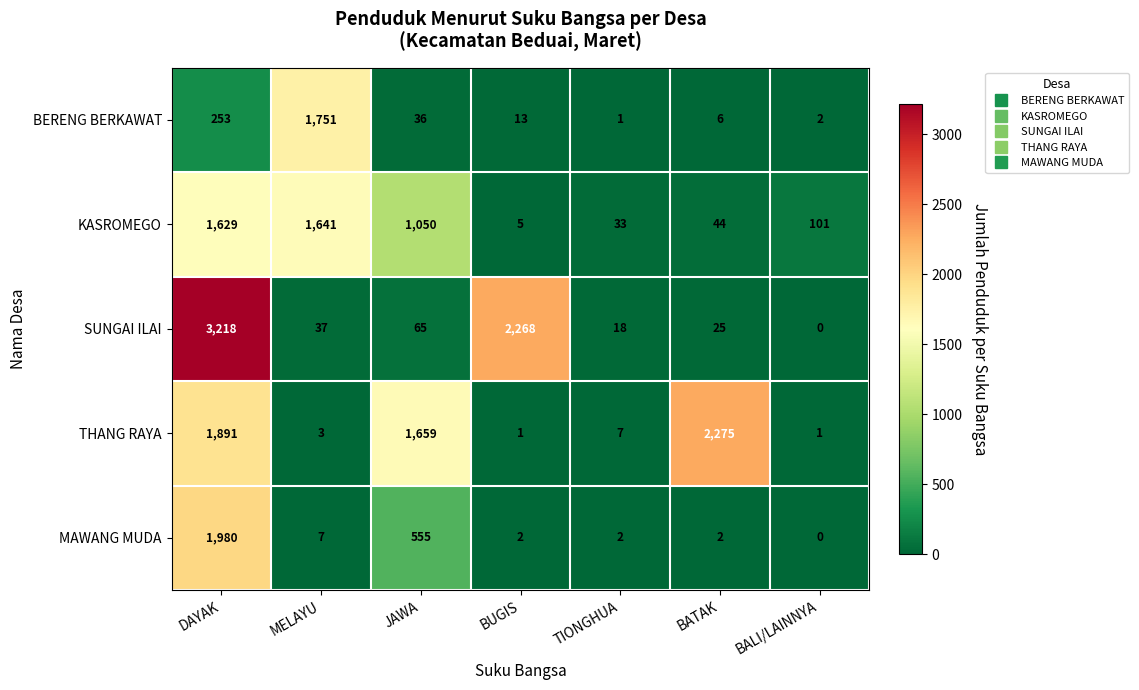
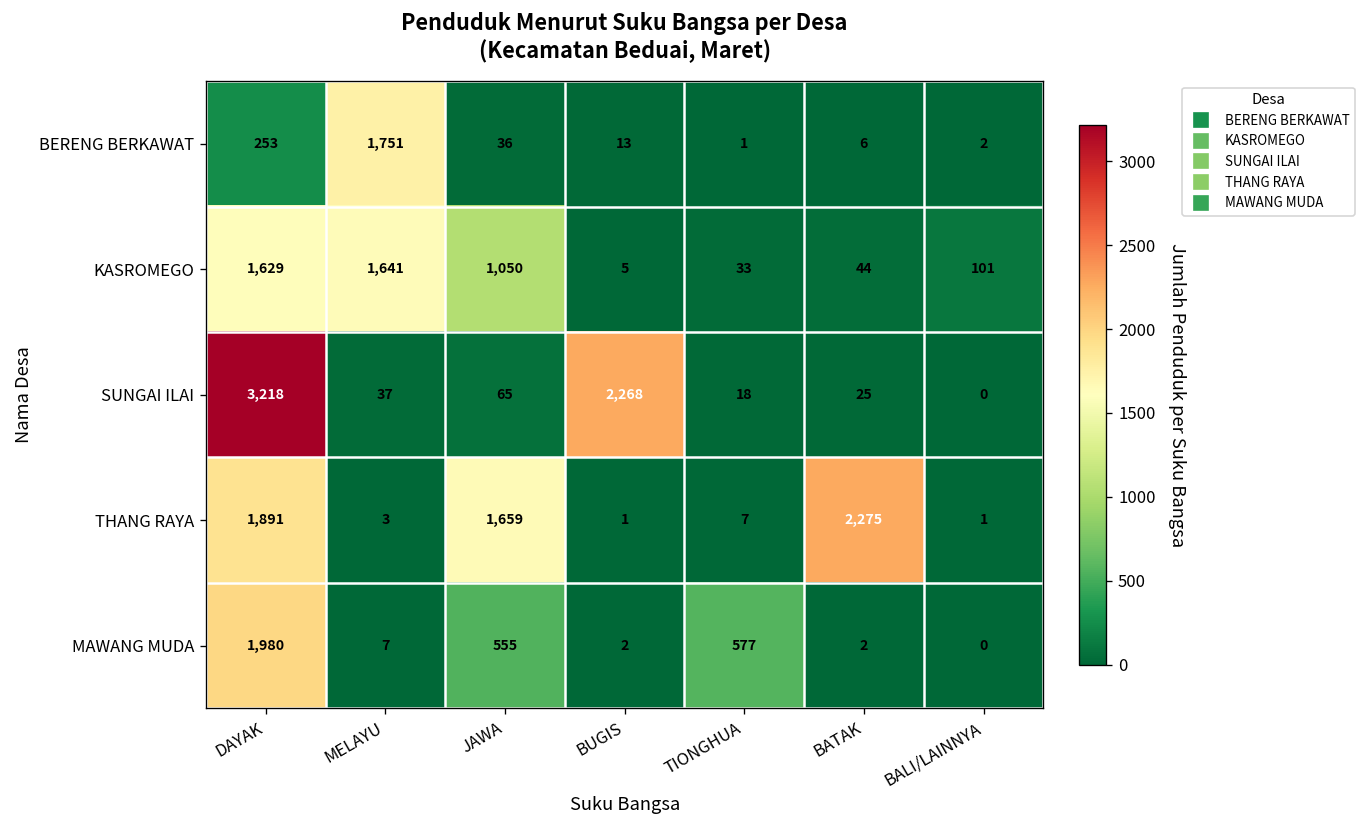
  {
    "BERENG BERKAWAT": {
      "DAYAK": "253",
      "MELAYU": "1,751",
      "JAWA": "36",
      "BUGIS": "13",
      "TIONGHUA": "1",
      "BATAK": "6",
      "BALI/LAINNYA": "2"
    },
    "KASROMEGO": {
      "DAYAK": "1,629",
      "MELAYU": "1,641",
      "JAWA": "1,050",
      "BUGIS": "5",
      "TIONGHUA": "33",
      "BATAK": "44",
      "BALI/LAINNYA": "101"
    },
    "SUNGAI ILAI": {
      "DAYAK": "3,218",
      "MELAYU": "37",
      "JAWA": "65",
      "BUGIS": "2,268",
      "TIONGHUA": "18",
      "BATAK": "25",
      "BALI/LAINNYA": "0"
    },
    "THANG RAYA": {
      "DAYAK": "1,891",
      "MELAYU": "3",
      "JAWA": "1,659",
      "BUGIS": "1",
      "TIONGHUA": "7",
      "BATAK": "2,275",
      "BALI/LAINNYA": "1"
    },
    "MAWANG MUDA": {
      "DAYAK": "1,980",
      "MELAYU": "7",
      "JAWA": "555",
      "BUGIS": "2",
-     "TIONGHUA": "2",
+     "TIONGHUA": "577",
      "BATAK": "2",
      "BALI/LAINNYA": "0"
    }
  }
